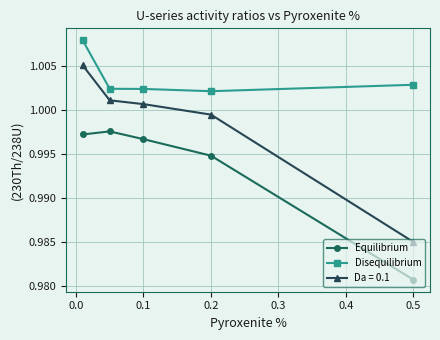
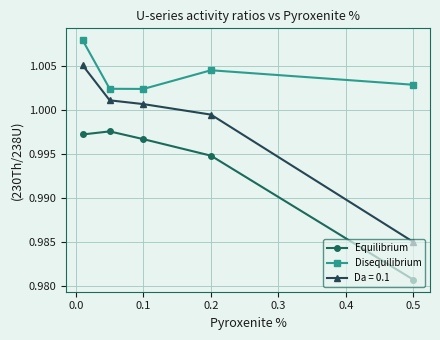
  {
    "Disequilibrium": {
      "0.1": 1.002,
-     "0.2": 1.002,
+     "0.2": 1.004,
      "0.5": 1.003
    }
  }
